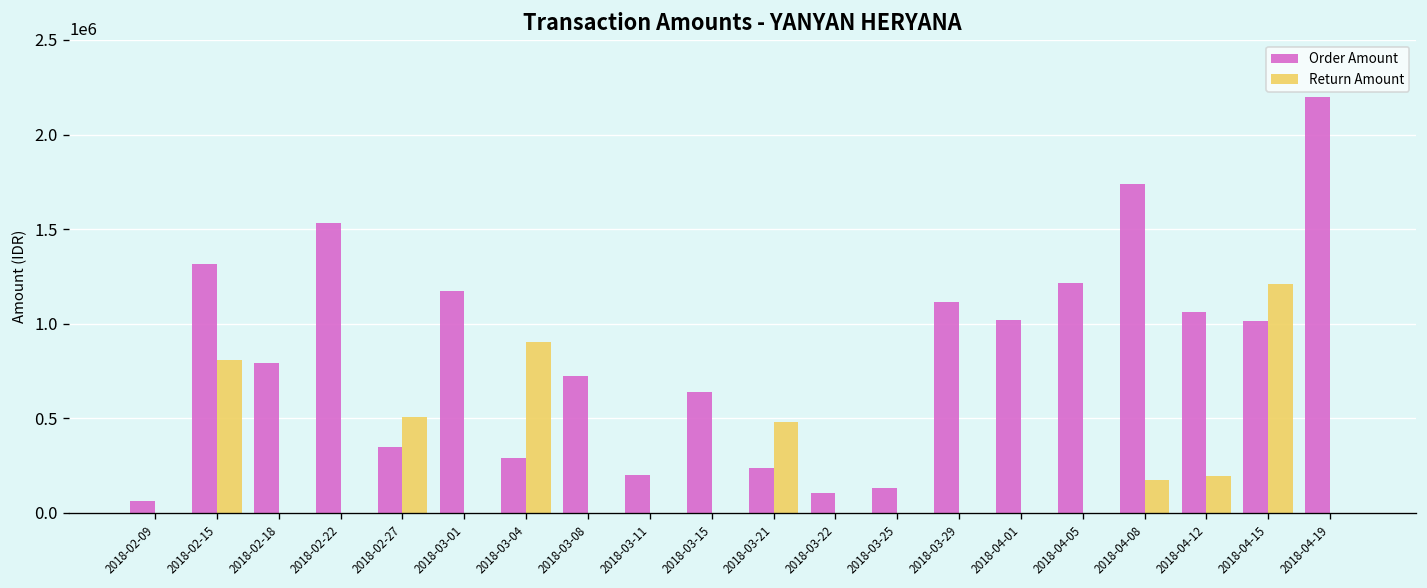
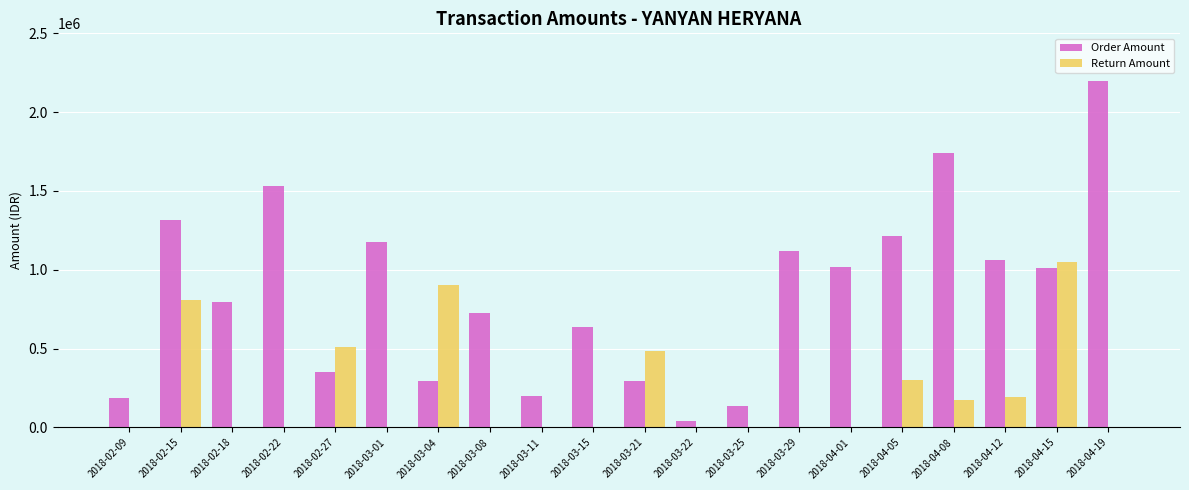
  {
    "Order Amount": {
-     "2018-02-09": 60000,
+     "2018-02-09": 190000,
      "2018-02-15": 1310000,
      "2018-02-18": 790000,
      "2018-02-22": 1530000,
      "2018-02-27": 350000,
      "2018-03-01": 1180000,
      "2018-03-04": 290000,
      "2018-03-08": 720000,
      "2018-03-11": 200000,
      "2018-03-15": 640000,
-     "2018-03-21": 240000,
-     "2018-03-22": 110000,
+     "2018-03-21": 290000,
+     "2018-03-22": 40000,
      "2018-03-25": 130000,
      "2018-03-29": 1120000,
      "2018-04-01": 1020000,
      "2018-04-05": 1210000,
      "2018-04-08": 1740000,
      "2018-04-12": 1060000,
      "2018-04-15": 1010000,
      "2018-04-19": 2200000
    },
    "Return Amount": {
      "2018-02-09": 0,
      "2018-02-15": 810000,
      "2018-02-18": 0,
      "2018-02-22": 0,
      "2018-02-27": 510000,
      "2018-03-01": 0,
      "2018-03-04": 900000,
      "2018-03-08": 0,
      "2018-03-11": 0,
      "2018-03-15": 0,
      "2018-03-21": 480000,
      "2018-03-22": 0,
      "2018-03-25": 0,
      "2018-03-29": 0,
      "2018-04-01": 0,
-     "2018-04-05": 0,
+     "2018-04-05": 300000,
      "2018-04-08": 180000,
      "2018-04-12": 200000,
-     "2018-04-15": 1210000,
+     "2018-04-15": 1050000,
      "2018-04-19": 0
    }
  }
